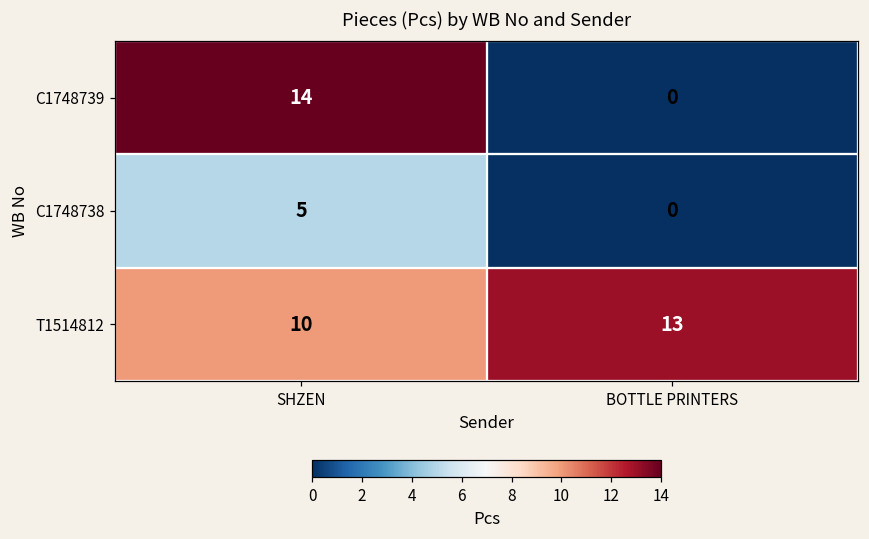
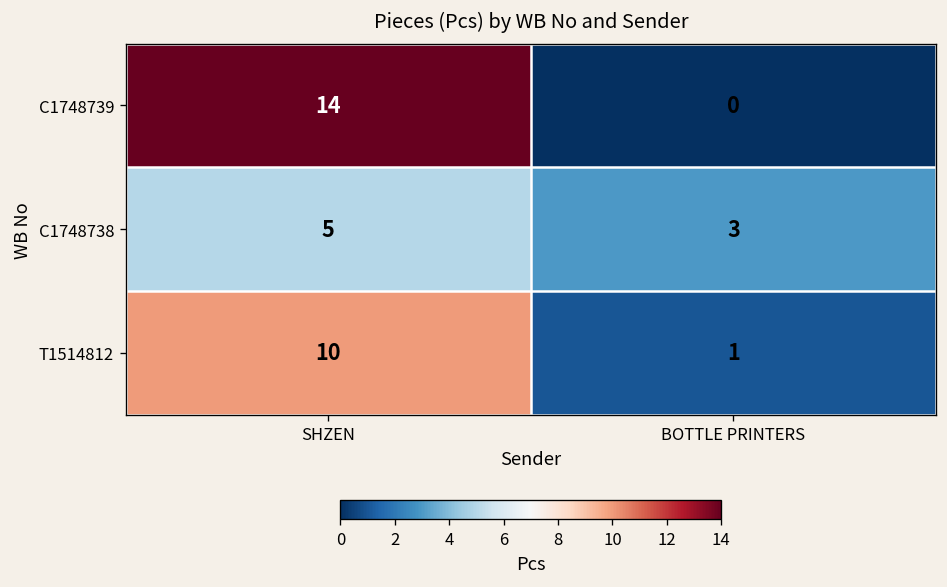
  {
    "C1748739": {
      "SHZEN": 14,
      "BOTTLE PRINTERS": 0
    },
    "C1748738": {
      "SHZEN": 5,
-     "BOTTLE PRINTERS": 0
+     "BOTTLE PRINTERS": 3
    },
    "T1514812": {
      "SHZEN": 10,
-     "BOTTLE PRINTERS": 13
+     "BOTTLE PRINTERS": 1
    }
  }
